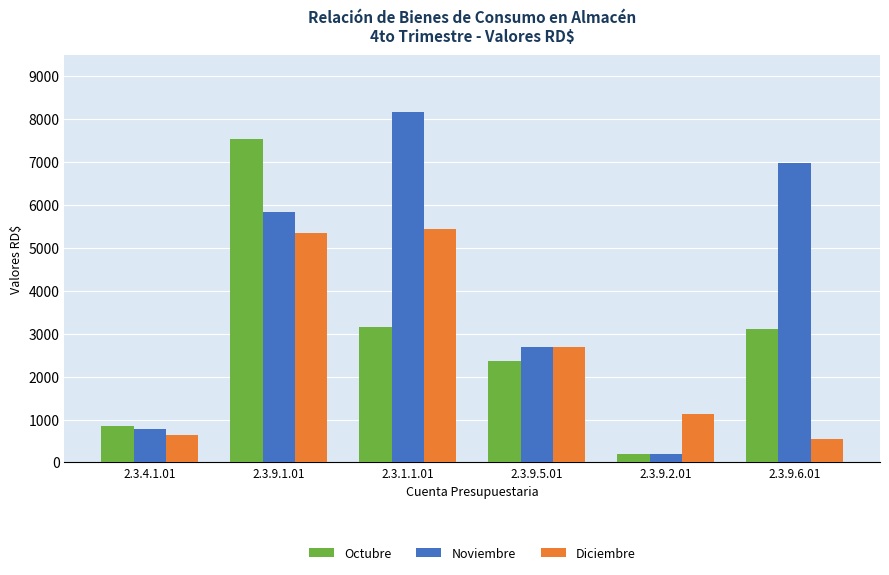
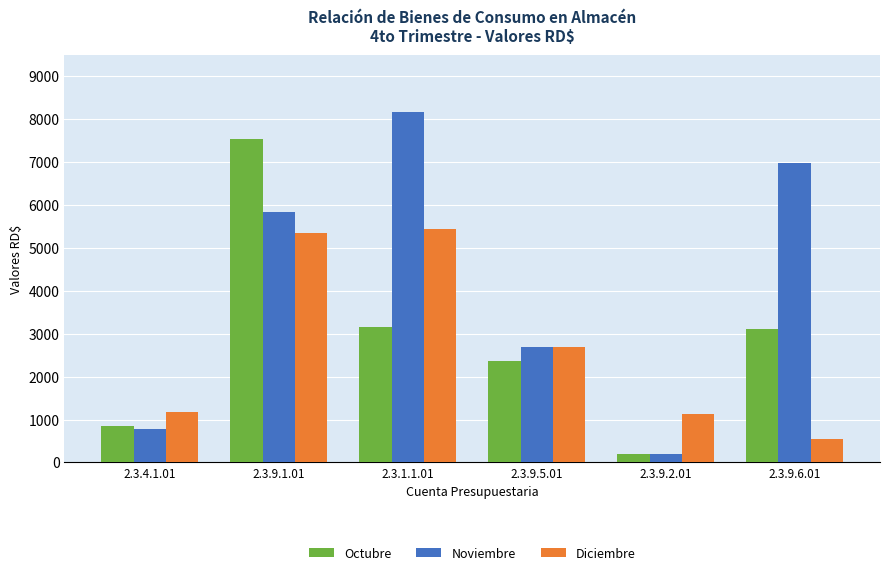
  {
    "Octubre": {
      "2.3.4.1.01": 900,
      "2.3.9.1.01": 7500,
      "2.3.1.1.01": 3200,
      "2.3.9.5.01": 2400,
      "2.3.9.2.01": 200,
      "2.3.9.6.01": 3100
    },
    "Noviembre": {
      "2.3.4.1.01": 800,
      "2.3.9.1.01": 5800,
      "2.3.1.1.01": 8200,
      "2.3.9.5.01": 2700,
      "2.3.9.2.01": 200,
      "2.3.9.6.01": 7000
    },
    "Diciembre": {
-     "2.3.4.1.01": 600,
+     "2.3.4.1.01": 1200,
      "2.3.9.1.01": 5300,
      "2.3.1.1.01": 5400,
      "2.3.9.5.01": 2700,
      "2.3.9.2.01": 1100,
      "2.3.9.6.01": 600
    }
  }
